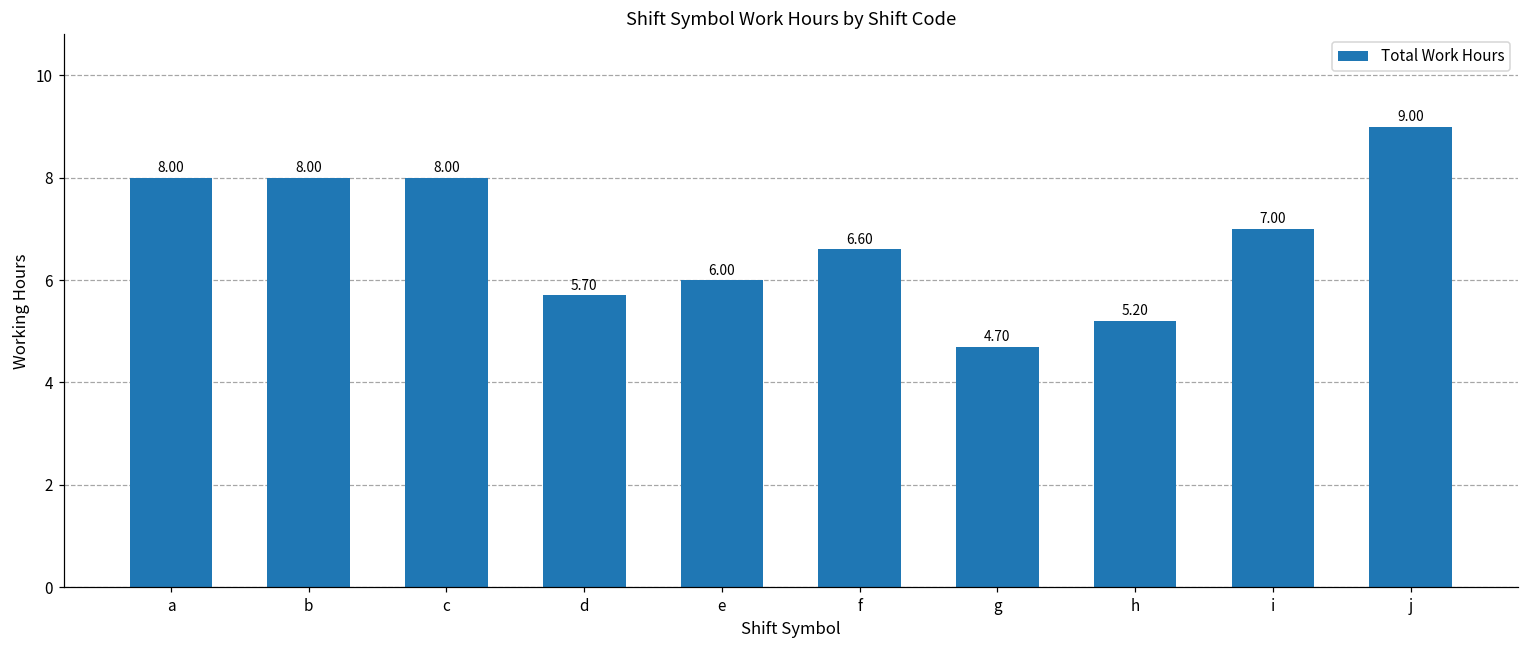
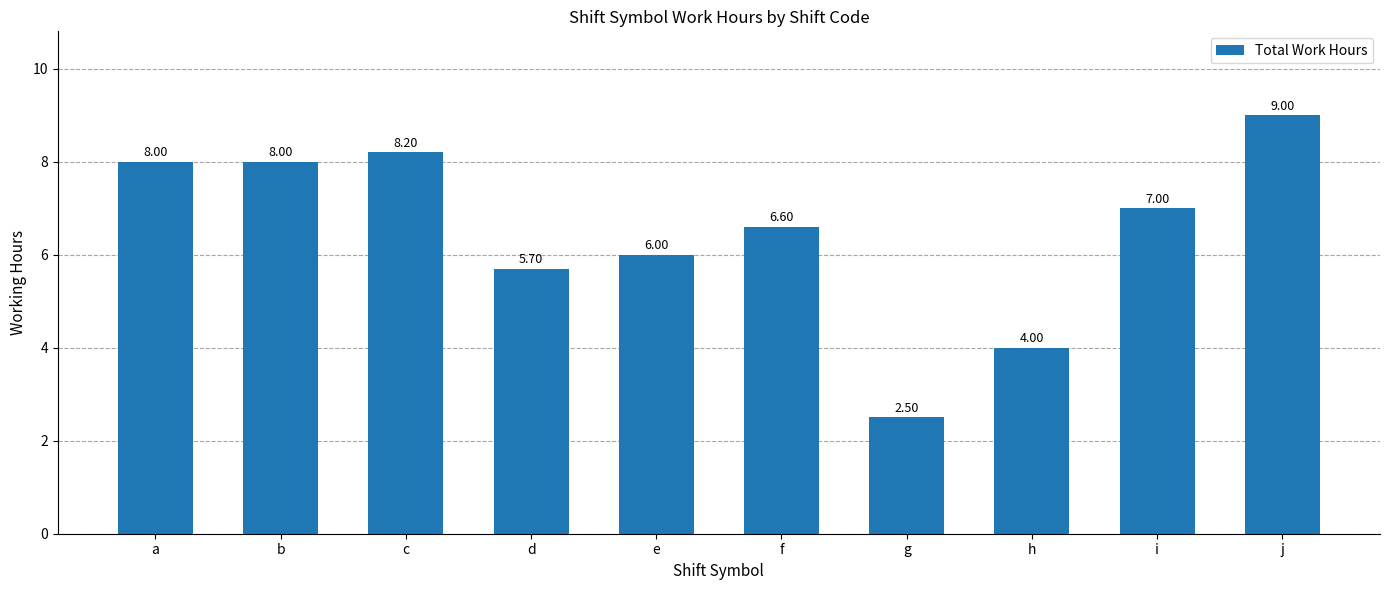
  {
    "a": 8.00,
    "b": 8.00,
-   "c": 8.00,
+   "c": 8.20,
    "d": 5.70,
    "e": 6.00,
    "f": 6.60,
-   "g": 4.70,
-   "h": 5.20,
+   "g": 2.50,
+   "h": 4.00,
    "i": 7.00,
    "j": 9.00
  }
